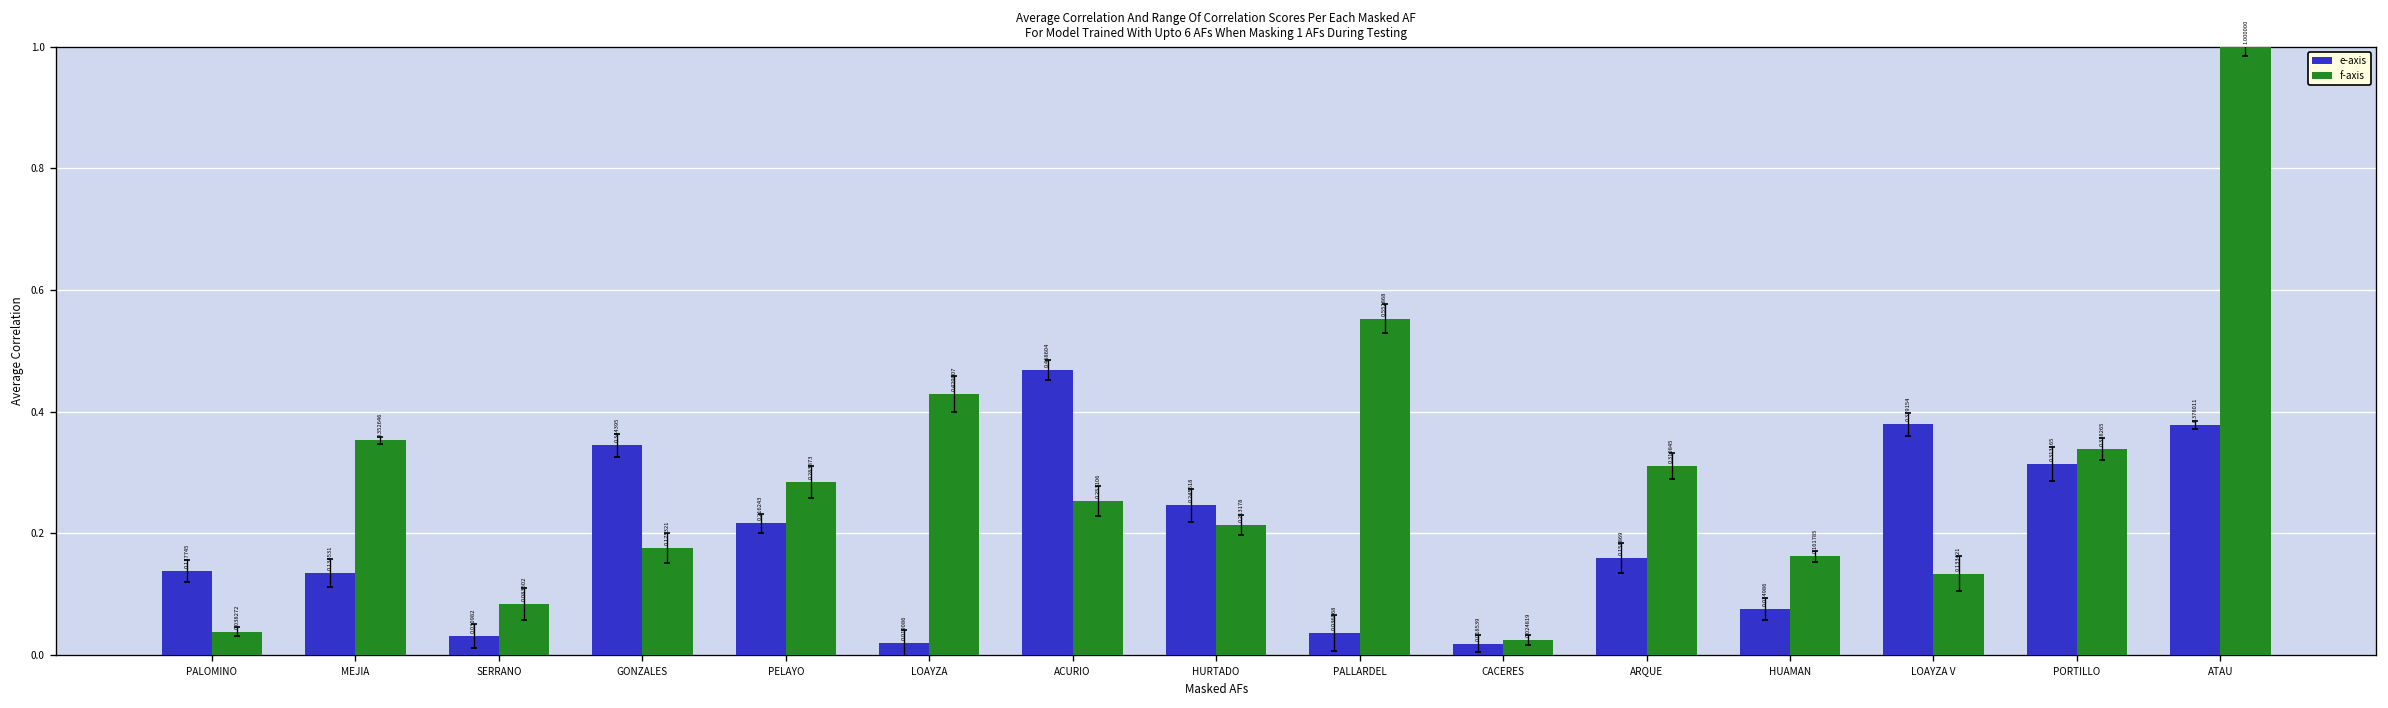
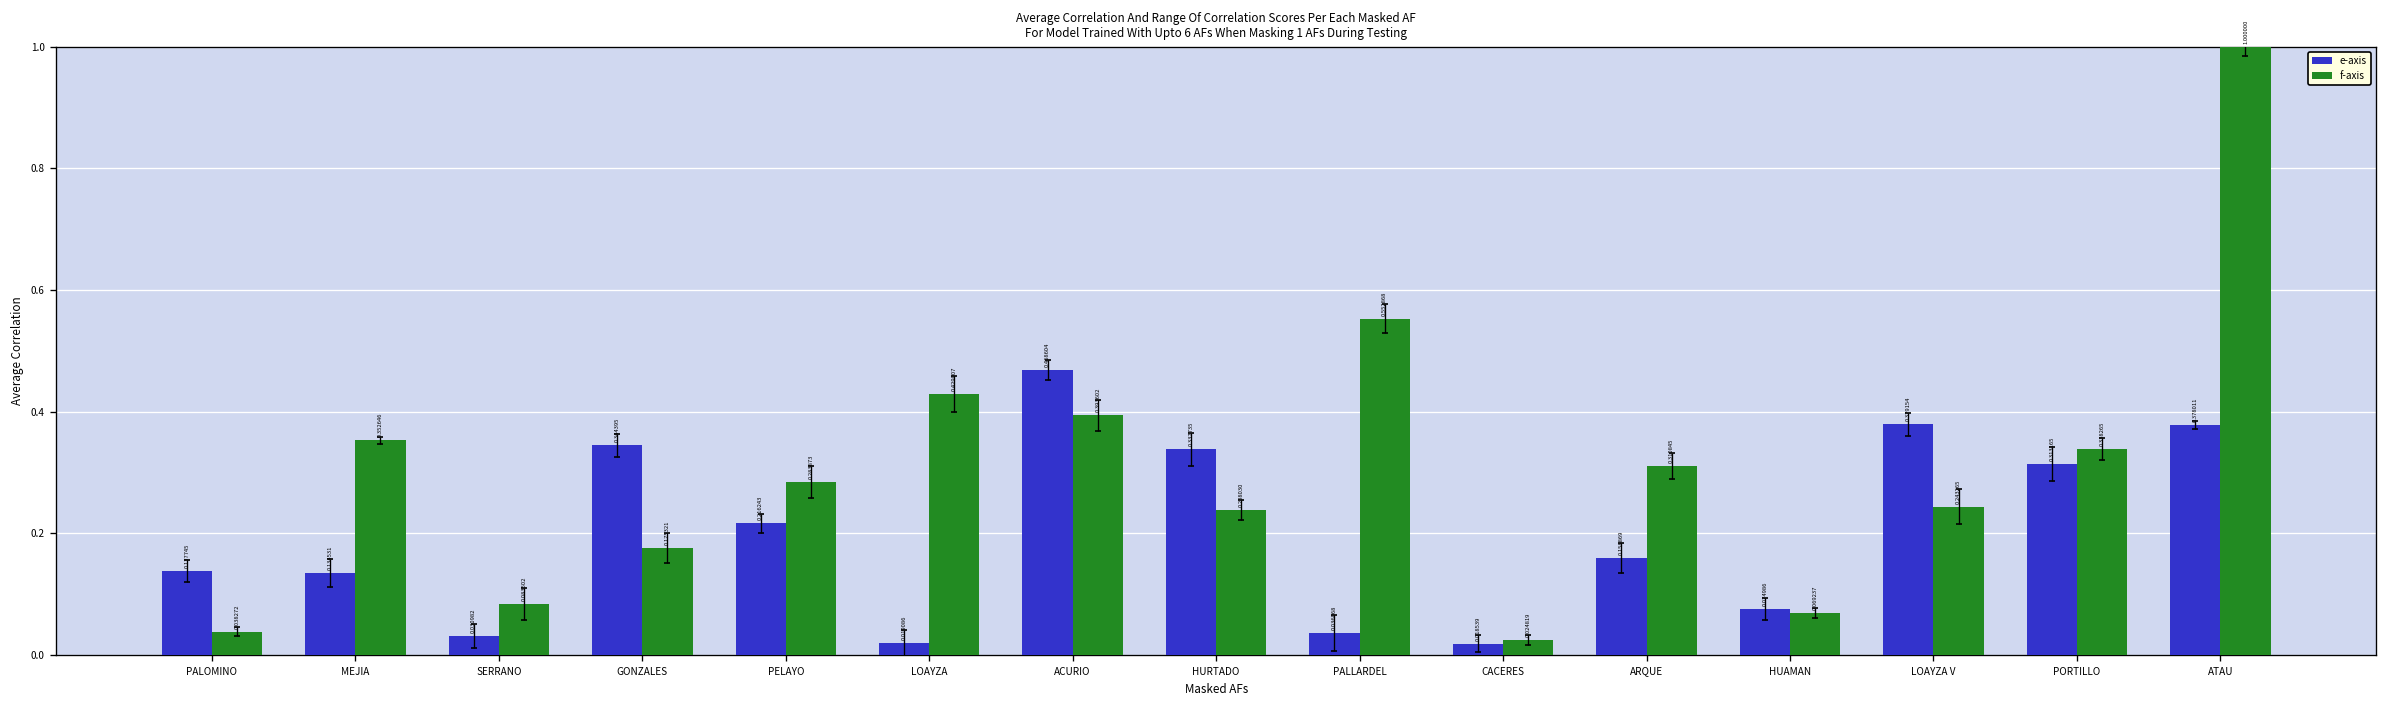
  {
    "e-axis": {
-     "HURTADO": 0.245618
+     "HURTADO": 0.337735
    },
    "f-axis": {
-     "ACURIO": 0.253106,
-     "HURTADO": 0.213178,
-     "HUAMAN": 0.161785,
-     "LOAYZA V": 0.133421
+     "ACURIO": 0.393602,
+     "HURTADO": 0.238030,
+     "HUAMAN": 0.069237,
+     "LOAYZA V": 0.243265
    }
  }
